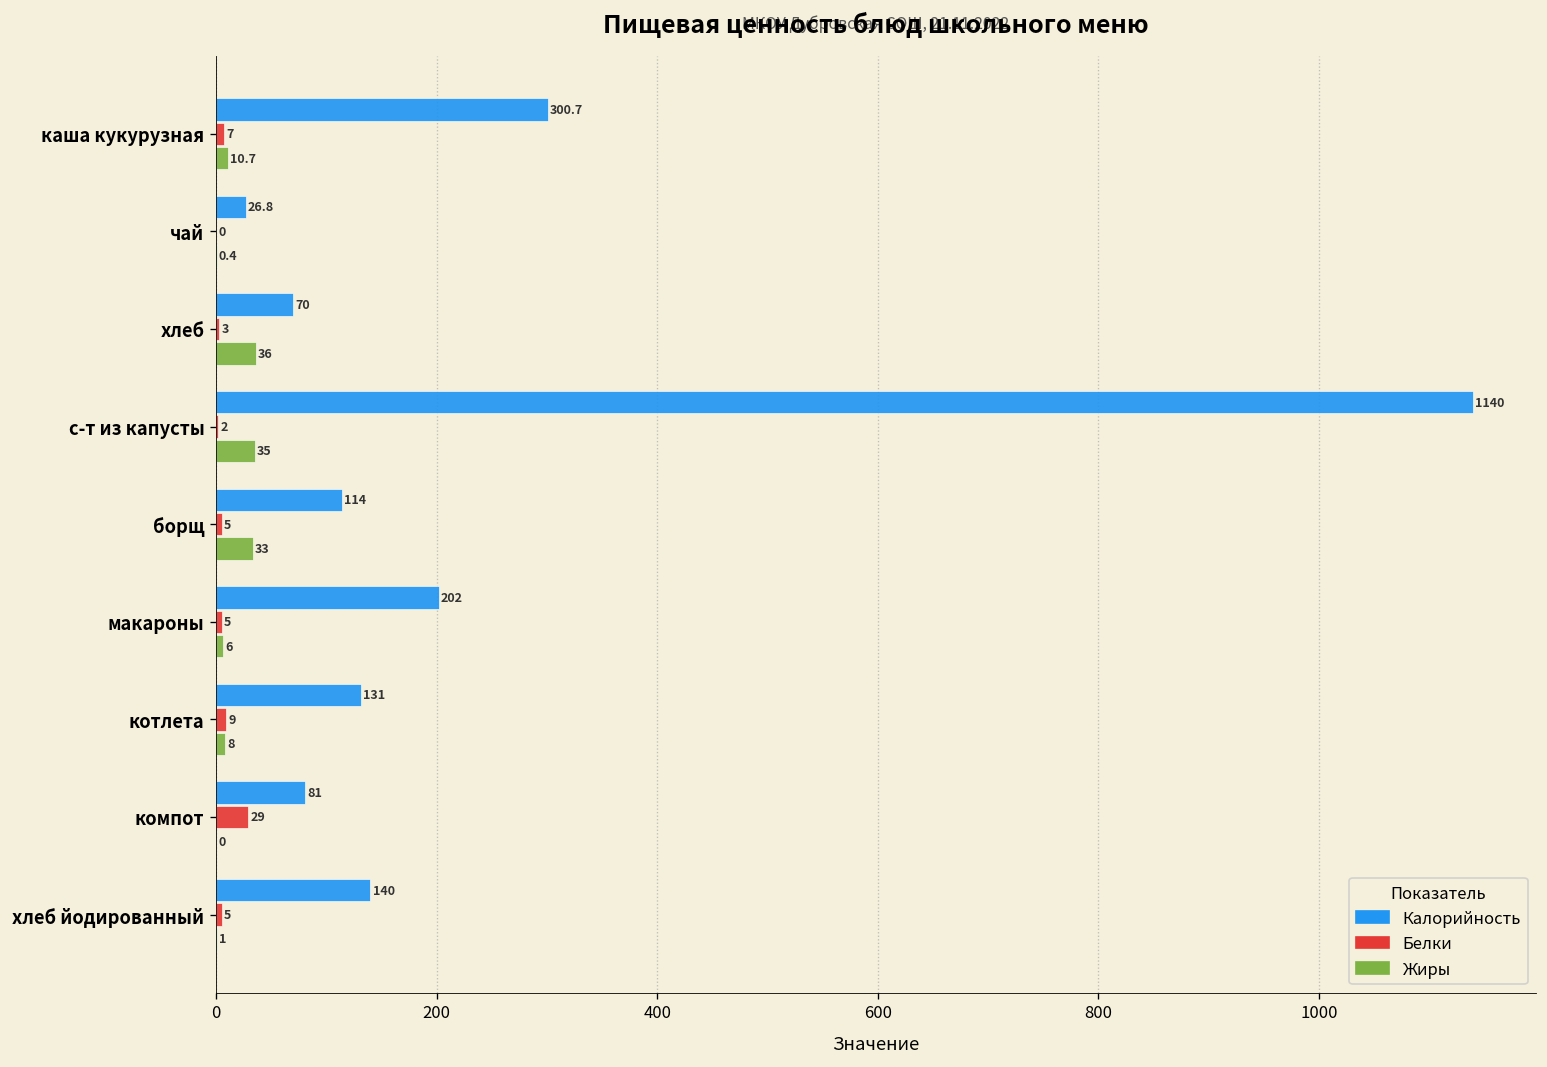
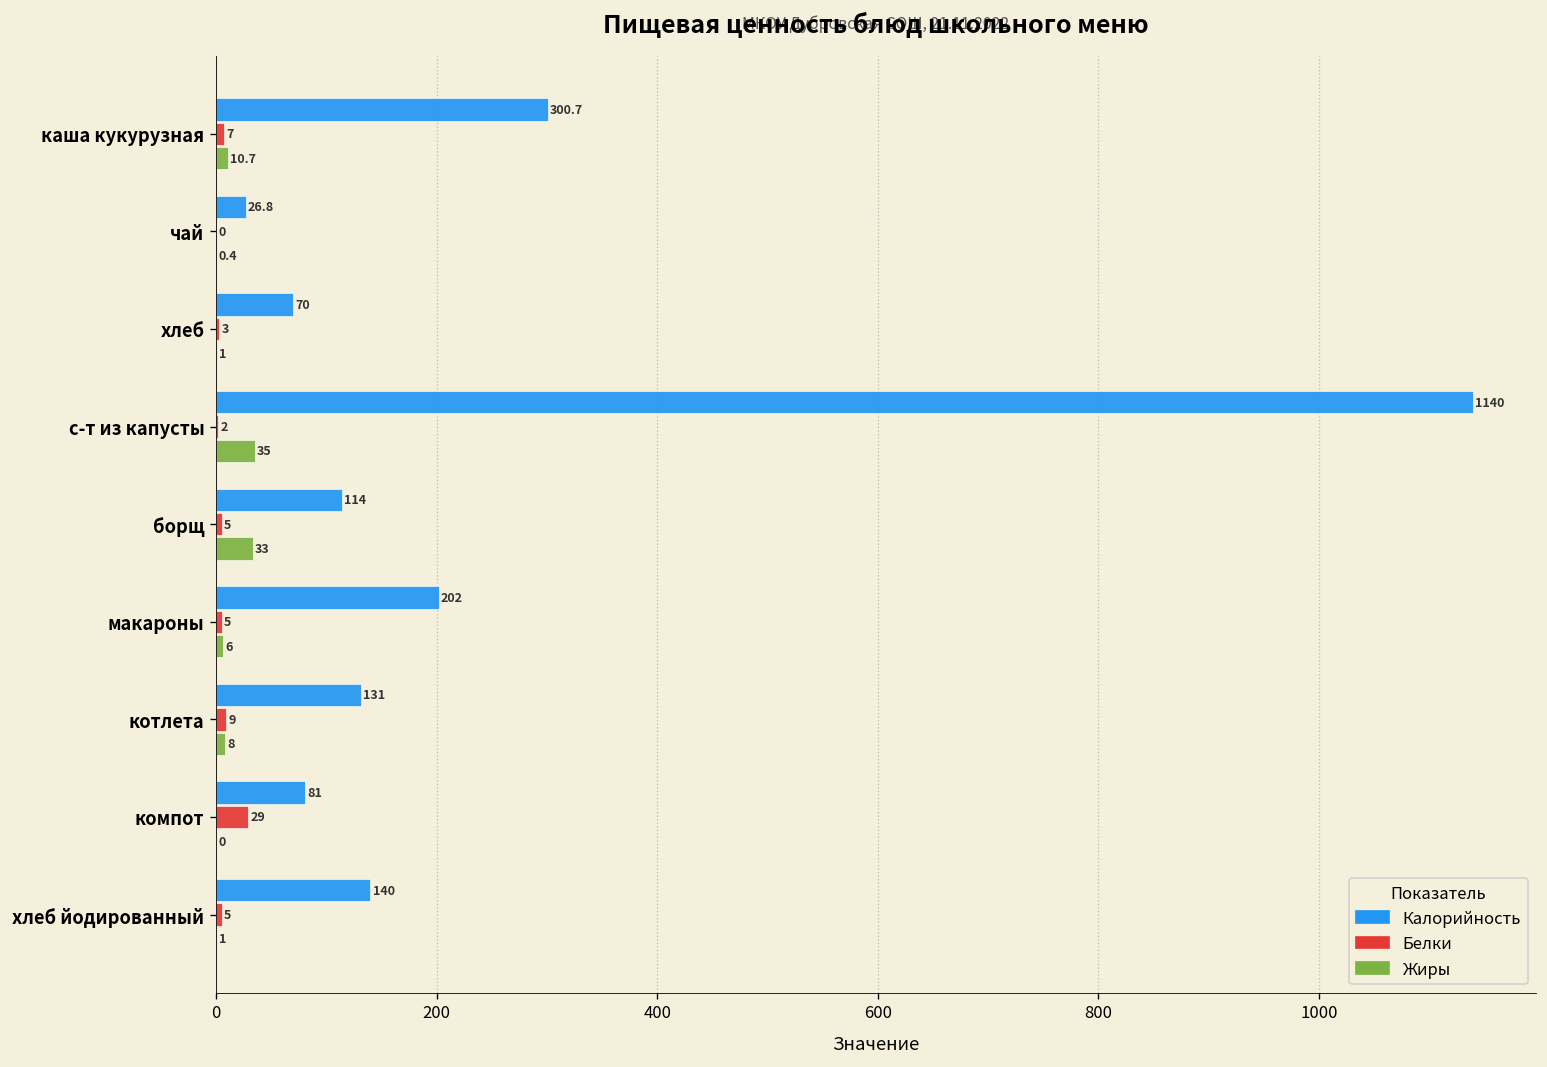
  {
    "Калорийность": {
      "каша кукурузная": 300.7,
      "чай": 26.8,
      "хлеб": 70,
      "с-т из капусты": 1140,
      "борщ": 114,
      "макароны": 202,
      "котлета": 131,
      "компот": 81,
      "хлеб йодированный": 140
    },
    "Белки": {
      "каша кукурузная": 7,
      "чай": 0,
      "хлеб": 3,
      "с-т из капусты": 2,
      "борщ": 5,
      "макароны": 5,
      "котлета": 9,
      "компот": 29,
      "хлеб йодированный": 5
    },
    "Жиры": {
      "каша кукурузная": 10.7,
      "чай": 0.4,
-     "хлеб": 36,
+     "хлеб": 1,
      "с-т из капусты": 35,
      "борщ": 33,
      "макароны": 6,
      "котлета": 8,
      "компот": 0,
      "хлеб йодированный": 1
    }
  }
